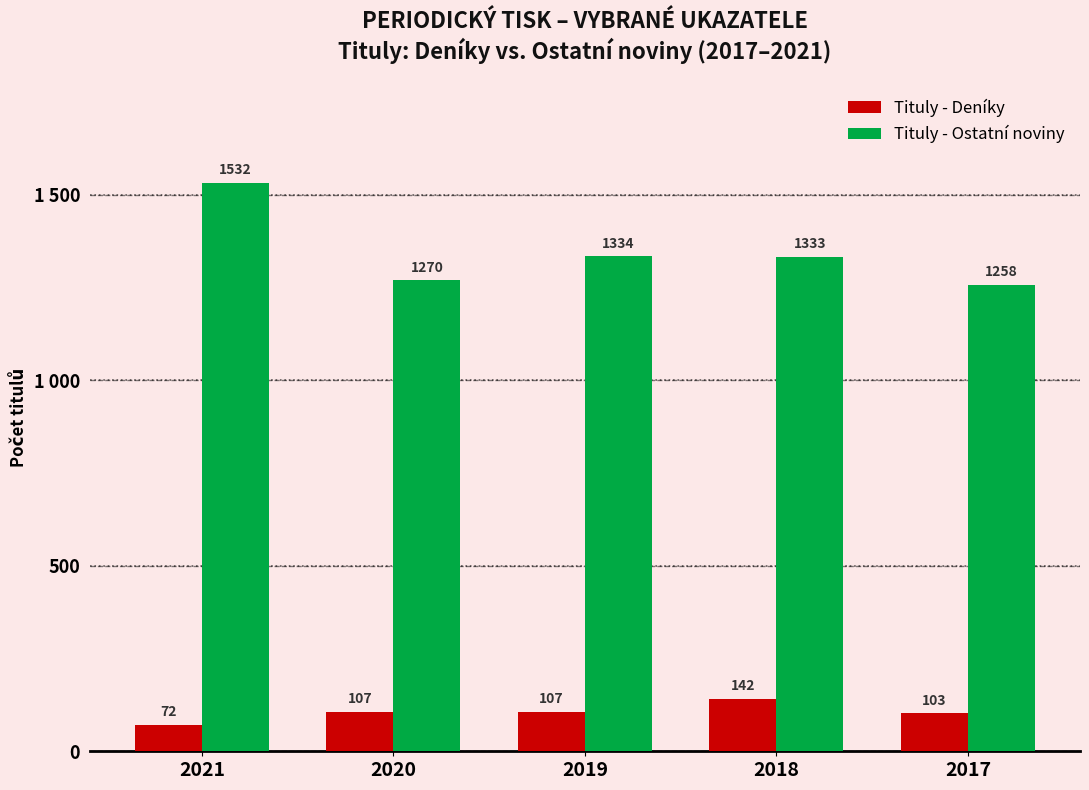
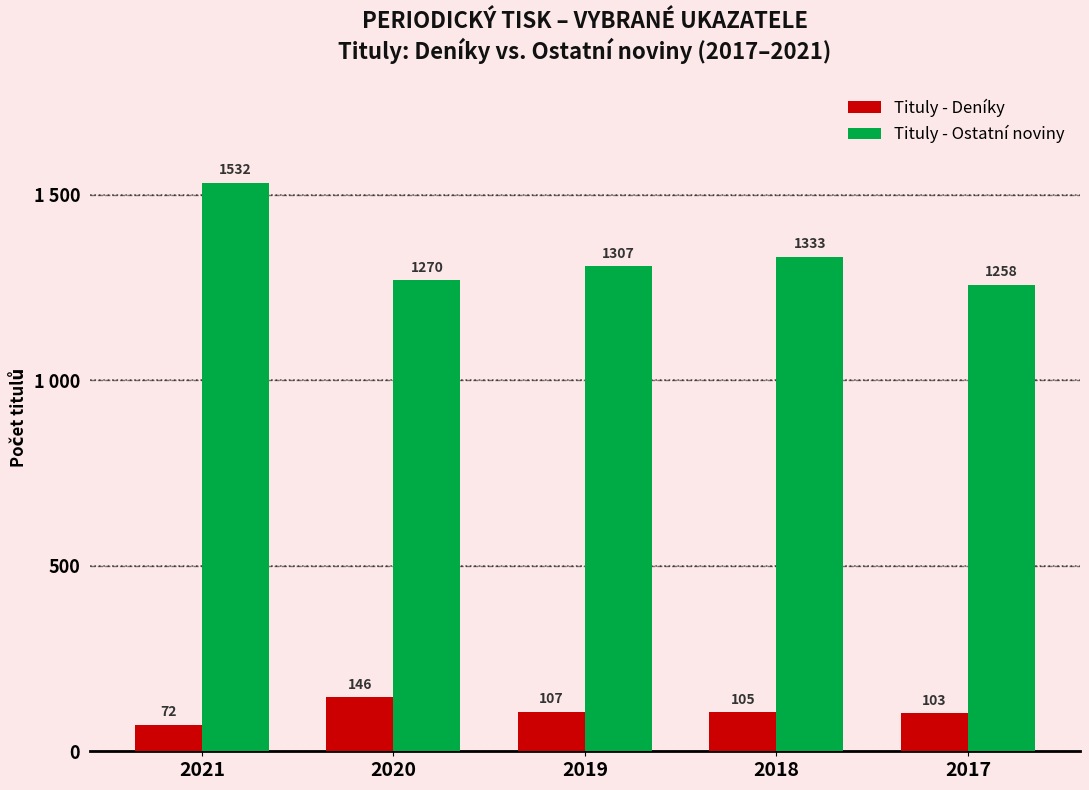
  {
    "Tituly - Deníky": {
      "2021": 72,
-     "2020": 107,
+     "2020": 146,
      "2019": 107,
-     "2018": 142,
+     "2018": 105,
      "2017": 103
    },
    "Tituly - Ostatní noviny": {
      "2021": 1532,
      "2020": 1270,
-     "2019": 1334,
+     "2019": 1307,
      "2018": 1333,
      "2017": 1258
    }
  }
